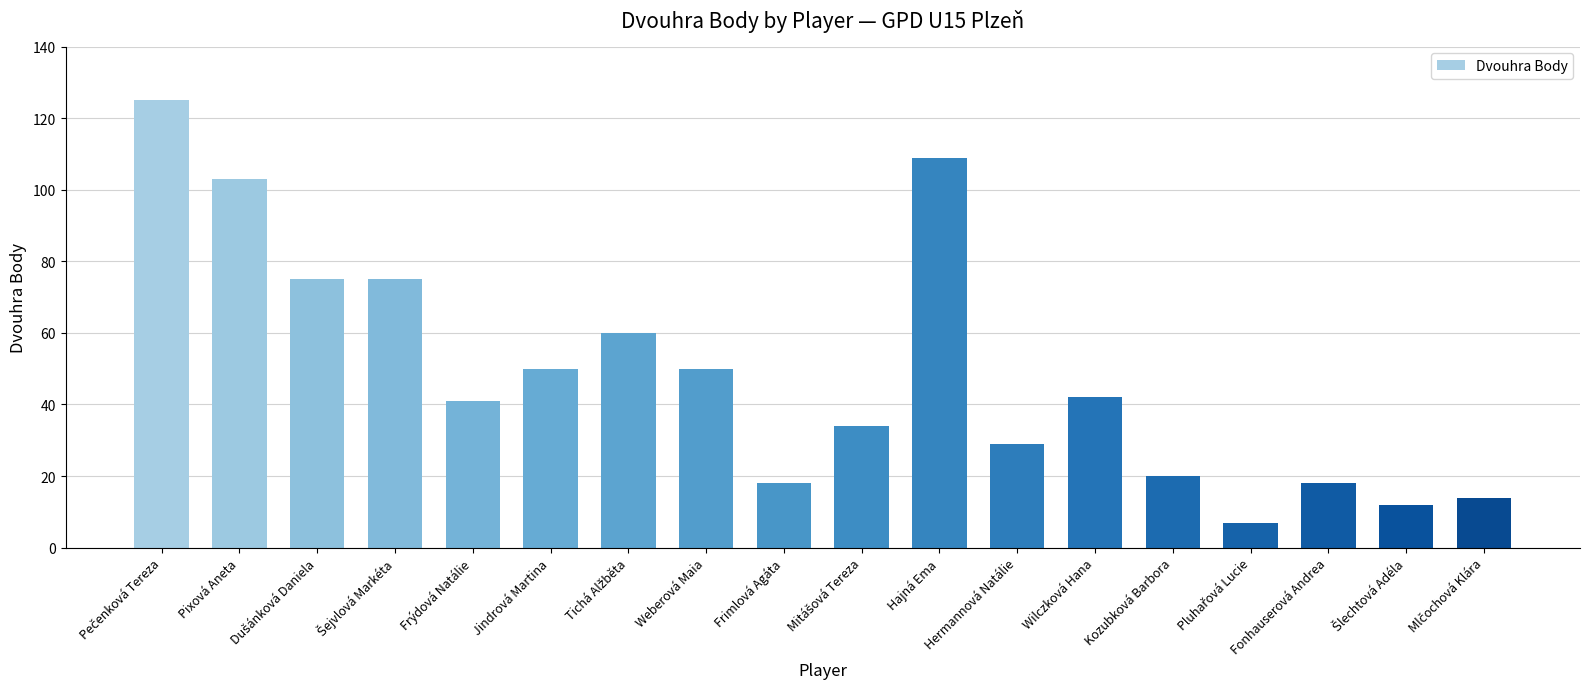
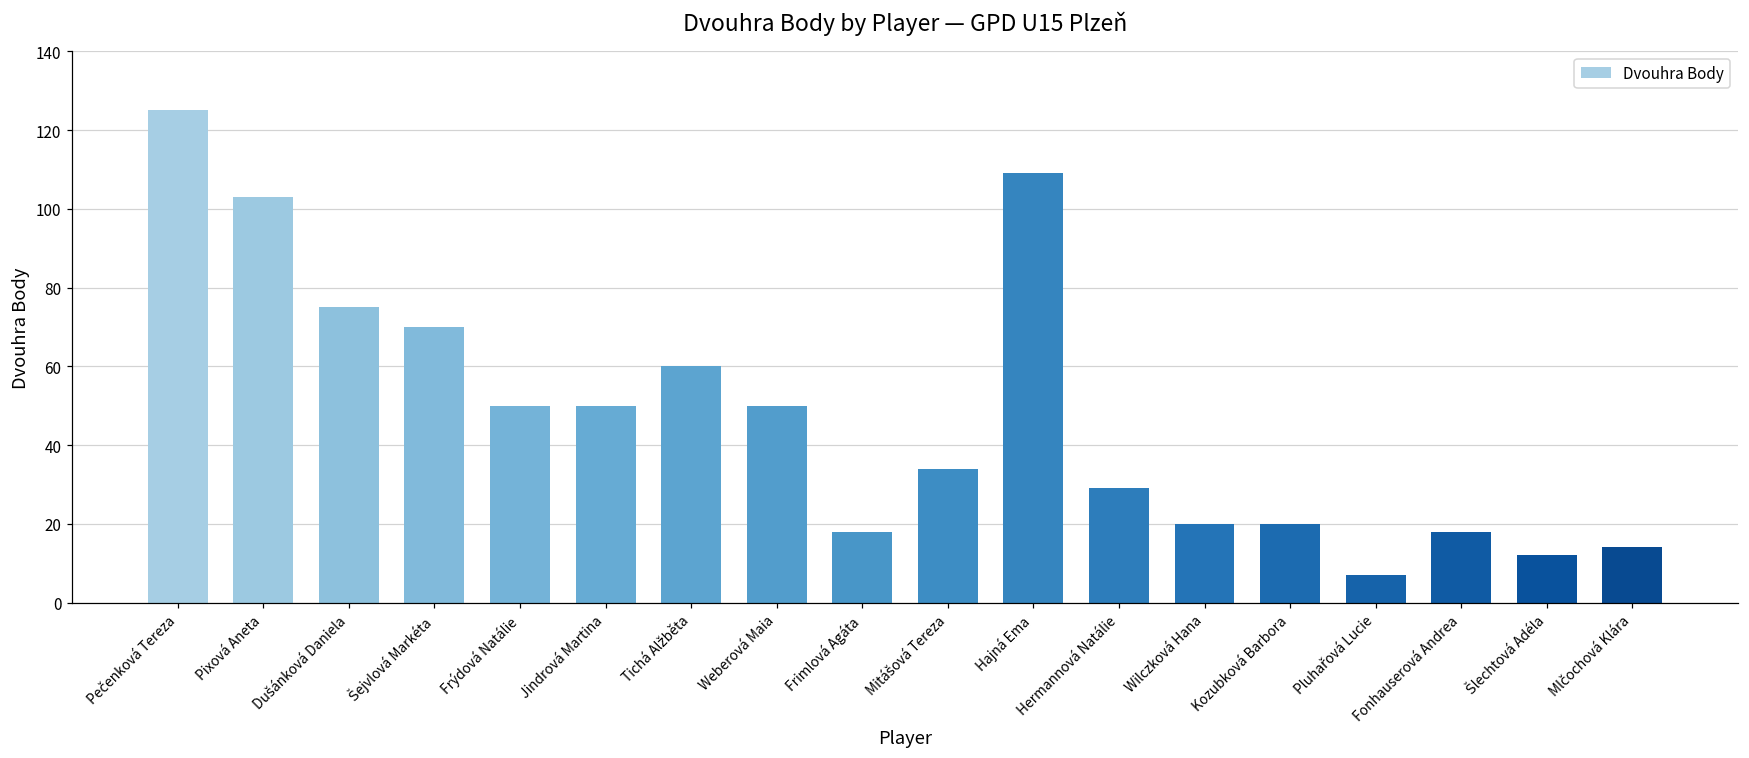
  {
    "Pečenková Tereza": 125,
    "Pixová Aneta": 103,
    "Dušánková Daniela": 75,
-   "Šejvlová Markéta": 75,
-   "Frýdová Natálie": 41,
+   "Šejvlová Markéta": 70,
+   "Frýdová Natálie": 50,
    "Jindrová Martina": 50,
    "Tichá Alžběta": 60,
    "Weberová Maia": 50,
    "Frimlová Agáta": 18,
    "Mitášová Tereza": 34,
    "Hajná Ema": 109,
    "Hermannová Natálie": 29,
-   "Wilczková Hana": 42,
+   "Wilczková Hana": 20,
    "Kozubková Barbora": 20,
    "Pluhařová Lucie": 7,
    "Fonhauserová Andrea": 18,
    "Šlechtová Adéla": 12,
    "Mlčochová Klára": 14
  }
